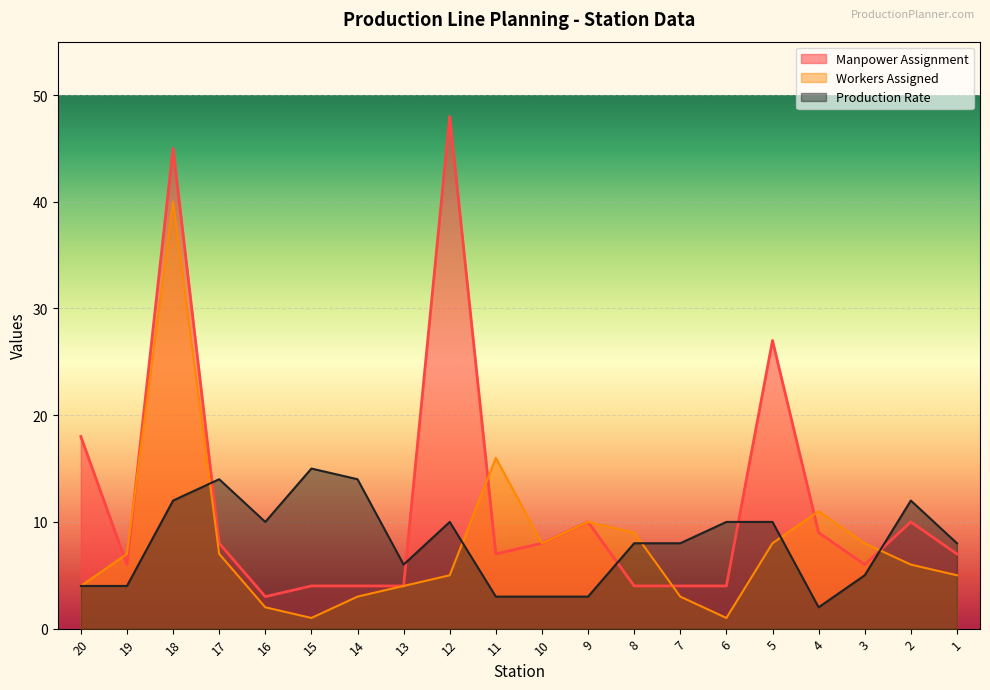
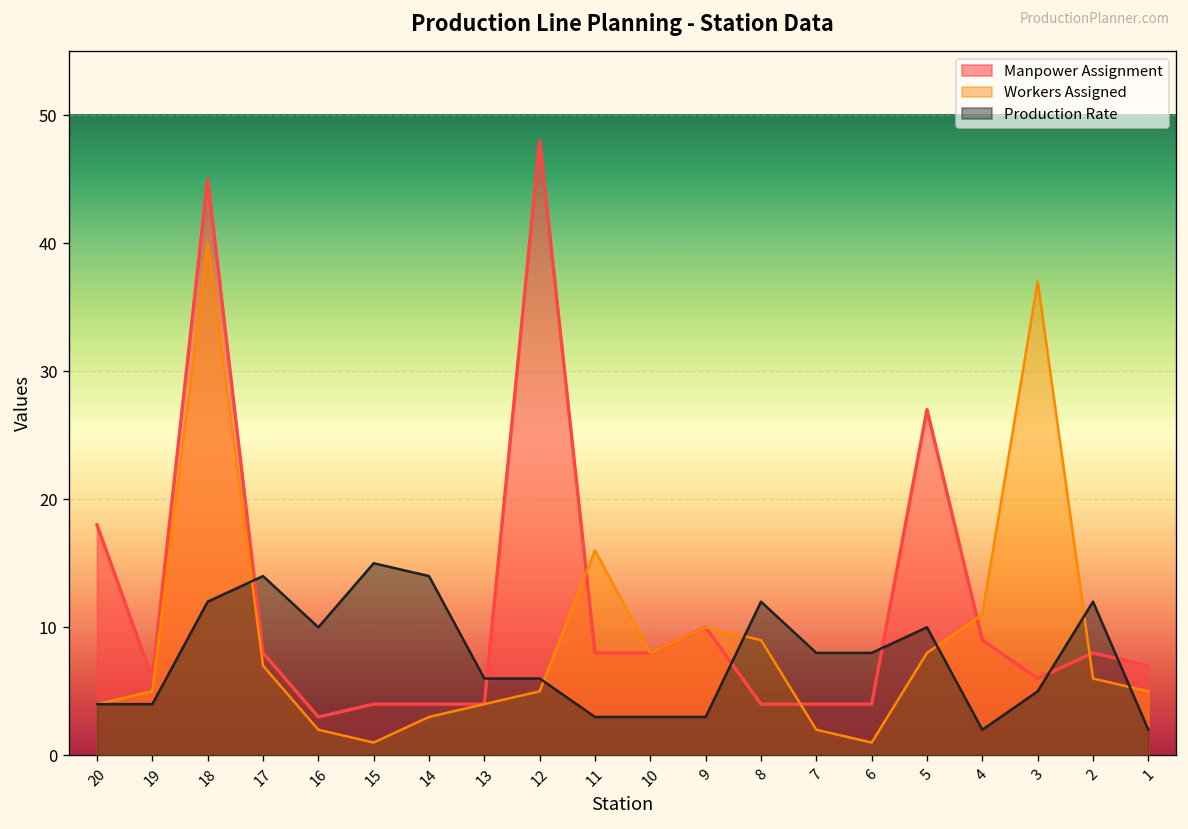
  {
    "Manpower Assignment": {
      "20": 18,
      "19": 6,
      "18": 45,
      "17": 8,
      "16": 3,
      "15": 4,
      "14": 4,
      "12": 48,
-     "11": 7,
+     "11": 8,
      "8": 4,
      "7": 4,
      "6": 4,
      "5": 27,
      "4": 9,
      "3": 6,
-     "2": 10,
+     "2": 8,
      "1": 7
    },
    "Workers Assigned": {
-     "19": 7,
+     "19": 5,
      "18": 40,
      "17": 7,
      "16": 2,
      "15": 1,
      "14": 3,
      "12": 5,
      "11": 16,
      "8": 9,
-     "7": 3,
+     "7": 2,
      "6": 1,
      "5": 8,
      "4": 11,
-     "3": 8,
+     "3": 37,
      "2": 6,
      "1": 5
    },
    "Production Rate": {
      "19": 4,
      "18": 12,
      "17": 14,
      "16": 10,
      "15": 15,
      "14": 14,
      "13": 6,
-     "12": 10,
+     "12": 6,
      "11": 3,
      "10": 3,
      "9": 3,
-     "8": 8,
+     "8": 12,
      "7": 8,
-     "6": 10,
+     "6": 8,
      "5": 10,
      "4": 2,
      "3": 5,
      "2": 12,
-     "1": 8
+     "1": 2
    }
  }
